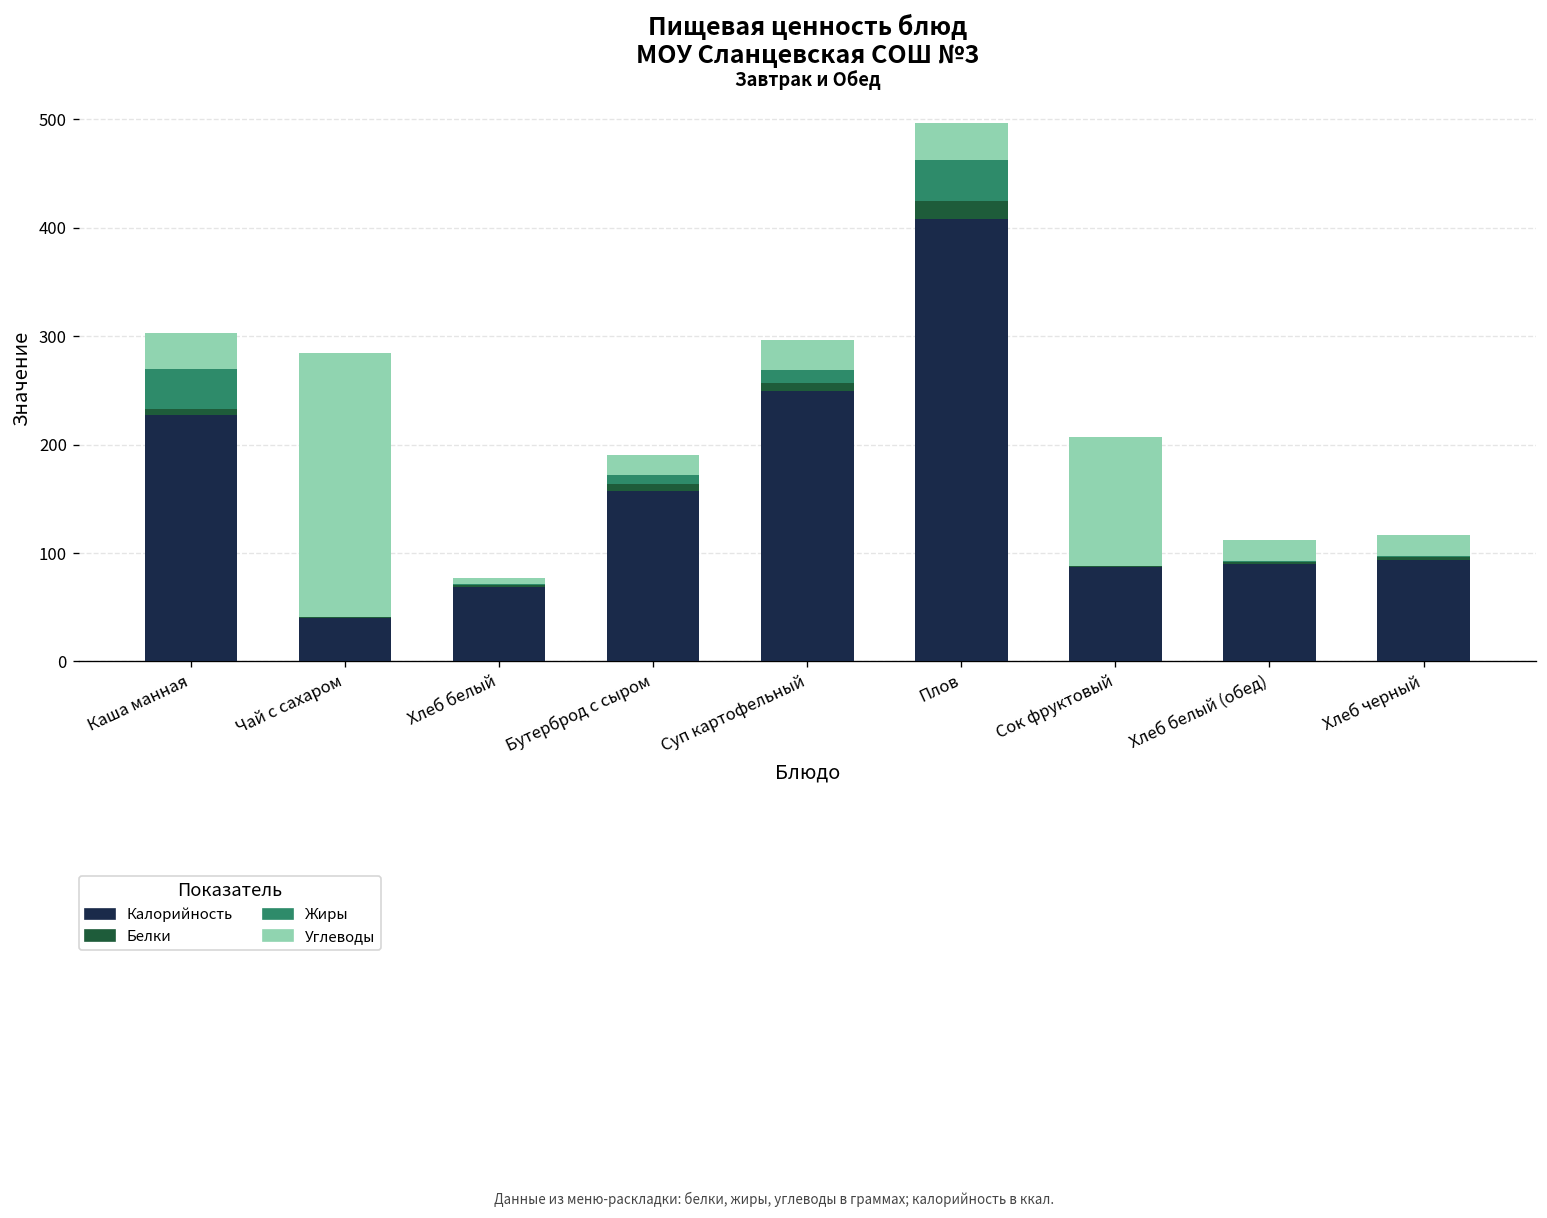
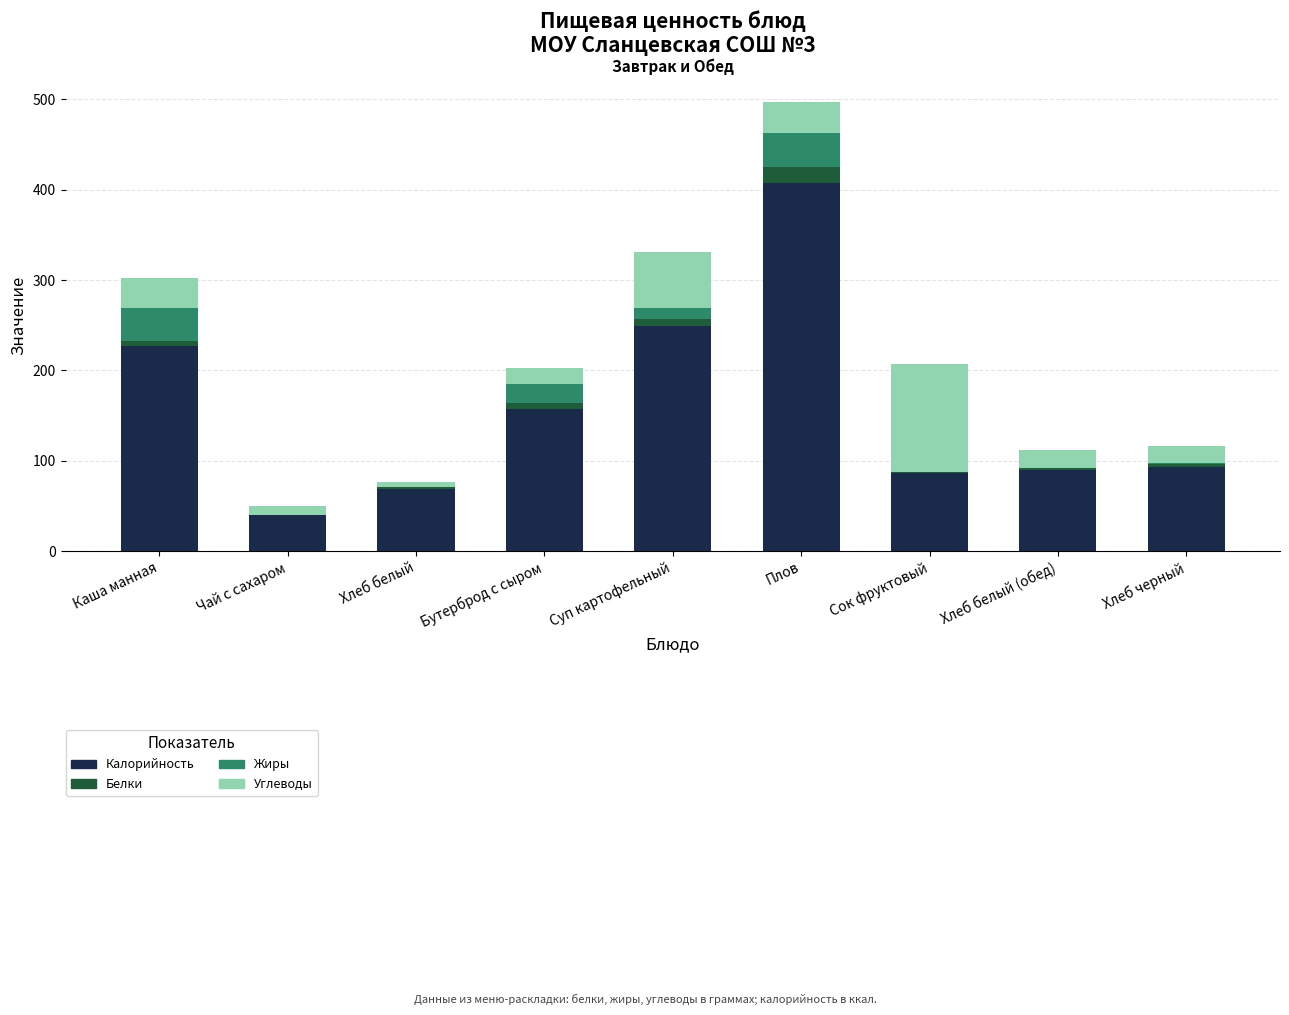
  {
    "Жиры": {
      "Каша манная": 40,
      "Чай с сахаром": 0,
-     "Бутерброд с сыром": 10,
+     "Бутерброд с сыром": 20,
      "Суп картофельный": 10,
      "Плов": 40
    },
    "Углеводы": {
      "Каша манная": 30,
-     "Чай с сахаром": 240,
+     "Чай с сахаром": 10,
      "Хлеб белый": 10,
      "Бутерброд с сыром": 20,
-     "Суп картофельный": 30,
+     "Суп картофельный": 60,
      "Плов": 30,
      "Сок фруктовый": 120,
      "Хлеб белый (обед)": 20,
      "Хлеб черный": 20
    }
  }
